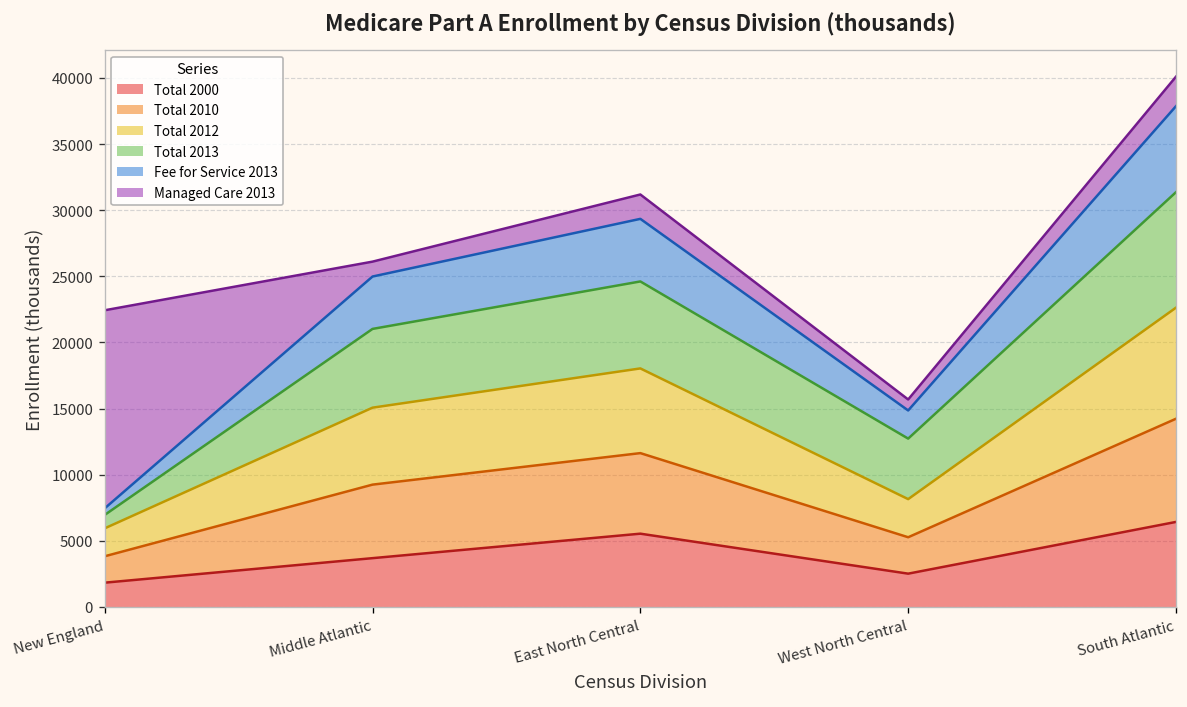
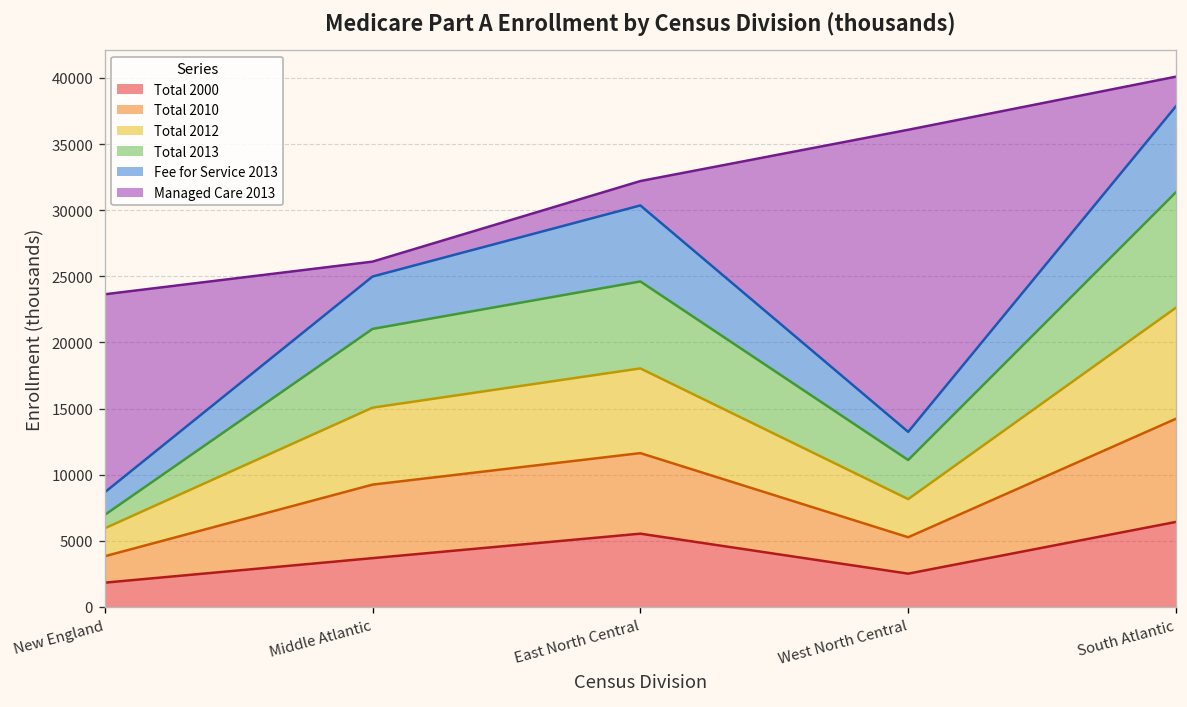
  {
    "Total 2000": {
      "New England": 1800,
      "Middle Atlantic": 3700,
      "East North Central": 5500,
      "West North Central": 2500,
      "South Atlantic": 6400
    },
    "Total 2013": {
      "New England": 1000,
      "Middle Atlantic": 6000,
      "East North Central": 6600,
-     "West North Central": 4600,
+     "West North Central": 3000,
      "South Atlantic": 8700
    },
    "Fee for Service 2013": {
-     "New England": 500,
+     "New England": 1700,
      "Middle Atlantic": 4000,
-     "East North Central": 4700,
+     "East North Central": 5700,
      "West North Central": 2100,
      "South Atlantic": 6500
    },
    "Managed Care 2013": {
      "New England": 15000,
      "Middle Atlantic": 1100,
      "East North Central": 1800,
-     "West North Central": 800,
+     "West North Central": 22800,
      "South Atlantic": 2200
    }
  }
